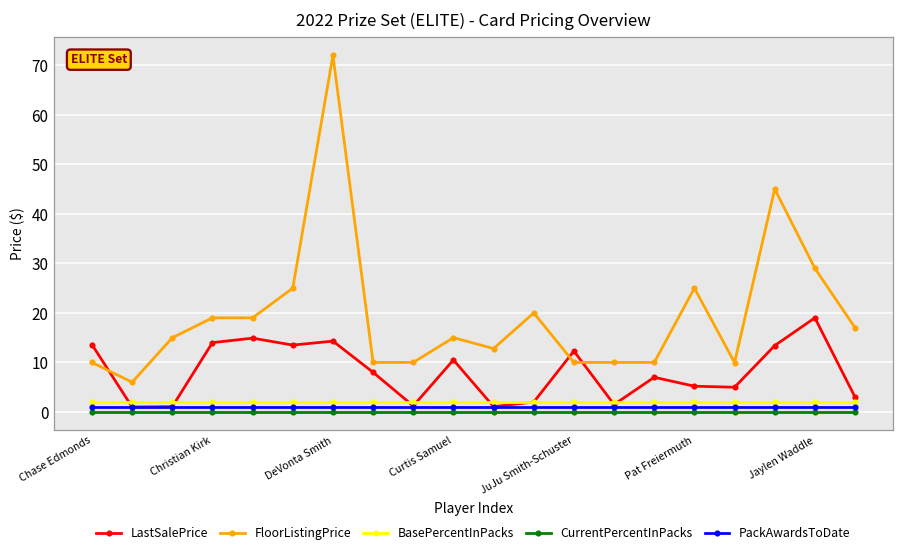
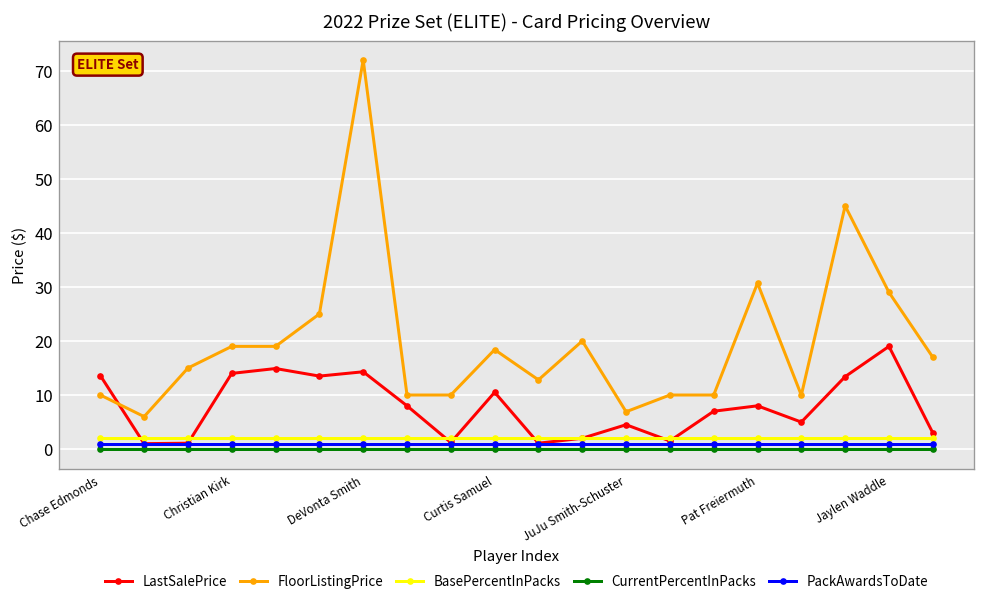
  {
    "LastSalePrice": {
      "Chase Edmonds": 14,
      "Christian Kirk": 14,
      "DeVonta Smith": 14,
      "Curtis Samuel": 11,
-     "JuJu Smith-Schuster": 12,
-     "Pat Freiermuth": 5,
+     "JuJu Smith-Schuster": 5,
+     "Pat Freiermuth": 8,
      "Jaylen Waddle": 19
    },
    "FloorListingPrice": {
      "Chase Edmonds": 10,
      "Christian Kirk": 19,
      "DeVonta Smith": 72,
-     "Curtis Samuel": 15,
-     "JuJu Smith-Schuster": 10,
-     "Pat Freiermuth": 25,
+     "Curtis Samuel": 18,
+     "JuJu Smith-Schuster": 7,
+     "Pat Freiermuth": 31,
      "Jaylen Waddle": 29
    },
    "BasePercentInPacks": {
      "Chase Edmonds": 2,
      "Christian Kirk": 2,
      "DeVonta Smith": 2,
      "Curtis Samuel": 2,
      "JuJu Smith-Schuster": 2,
      "Pat Freiermuth": 2,
      "Jaylen Waddle": 2
    },
    "CurrentPercentInPacks": {
      "Chase Edmonds": 0,
      "Christian Kirk": 0,
      "DeVonta Smith": 0,
      "Curtis Samuel": 0,
      "JuJu Smith-Schuster": 0,
      "Pat Freiermuth": 0,
      "Jaylen Waddle": 0
    },
    "PackAwardsToDate": {
      "Chase Edmonds": 1,
      "Christian Kirk": 1,
      "DeVonta Smith": 1,
      "Curtis Samuel": 1,
      "JuJu Smith-Schuster": 1,
      "Pat Freiermuth": 1,
      "Jaylen Waddle": 1
    }
  }
